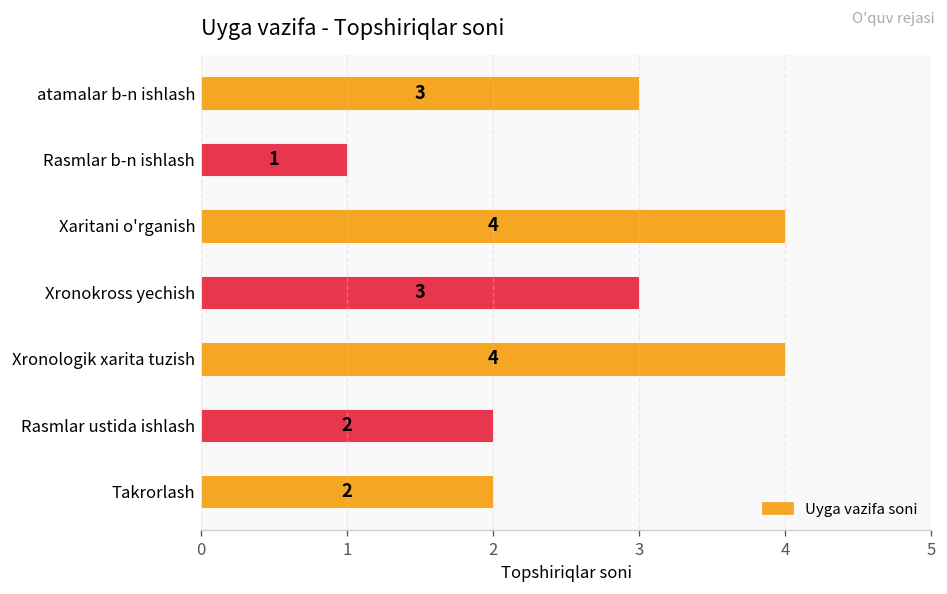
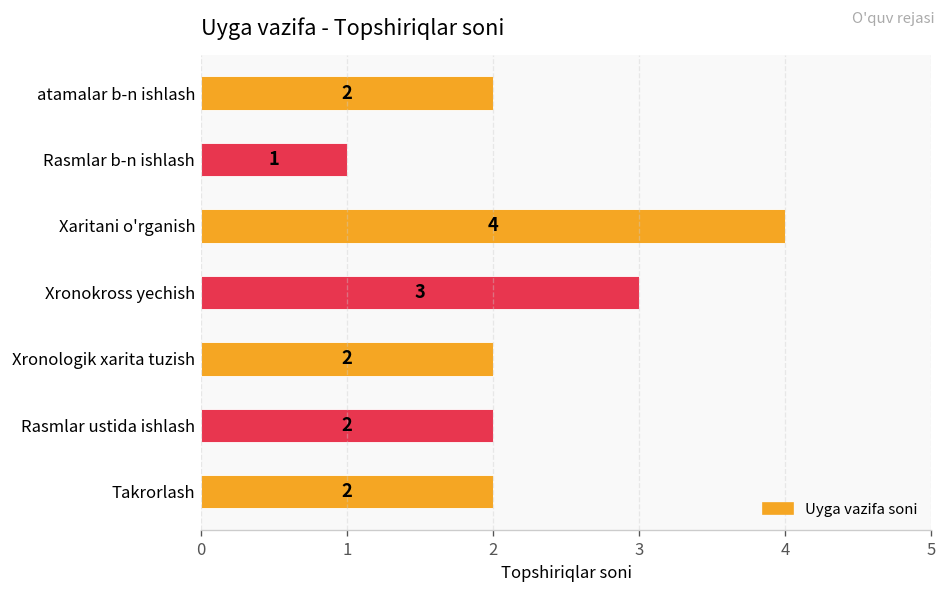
  {
-   "atamalar b-n ishlash": 3,
+   "atamalar b-n ishlash": 2,
    "Rasmlar b-n ishlash": 1,
    "Xaritani o'rganish": 4,
    "Xronokross yechish": 3,
-   "Xronologik xarita tuzish": 4,
+   "Xronologik xarita tuzish": 2,
    "Rasmlar ustida ishlash": 2,
    "Takrorlash": 2
  }
